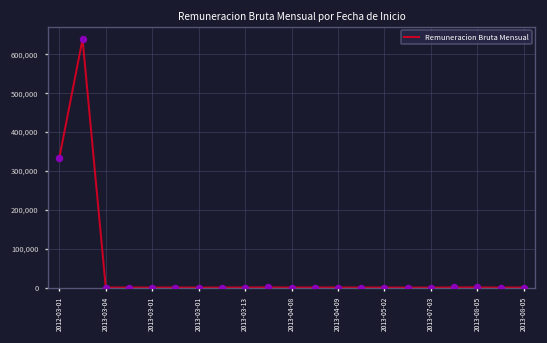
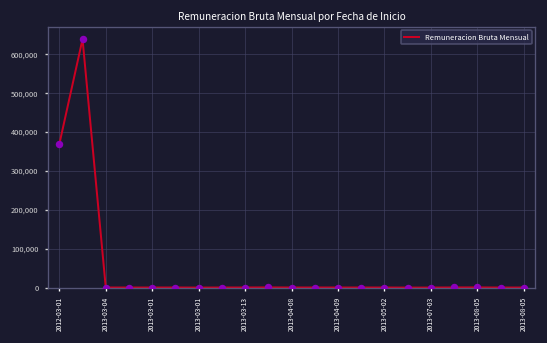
  {
-   "2012-03-01": "330,000",
+   "2012-03-01": "370,000",
    "2013-03-04": "0",
    "2013-03-13": "0",
    "2013-04-08": "0",
    "2013-04-09": "0",
    "2013-05-02": "0",
    "2013-07-03": "0"
  }
